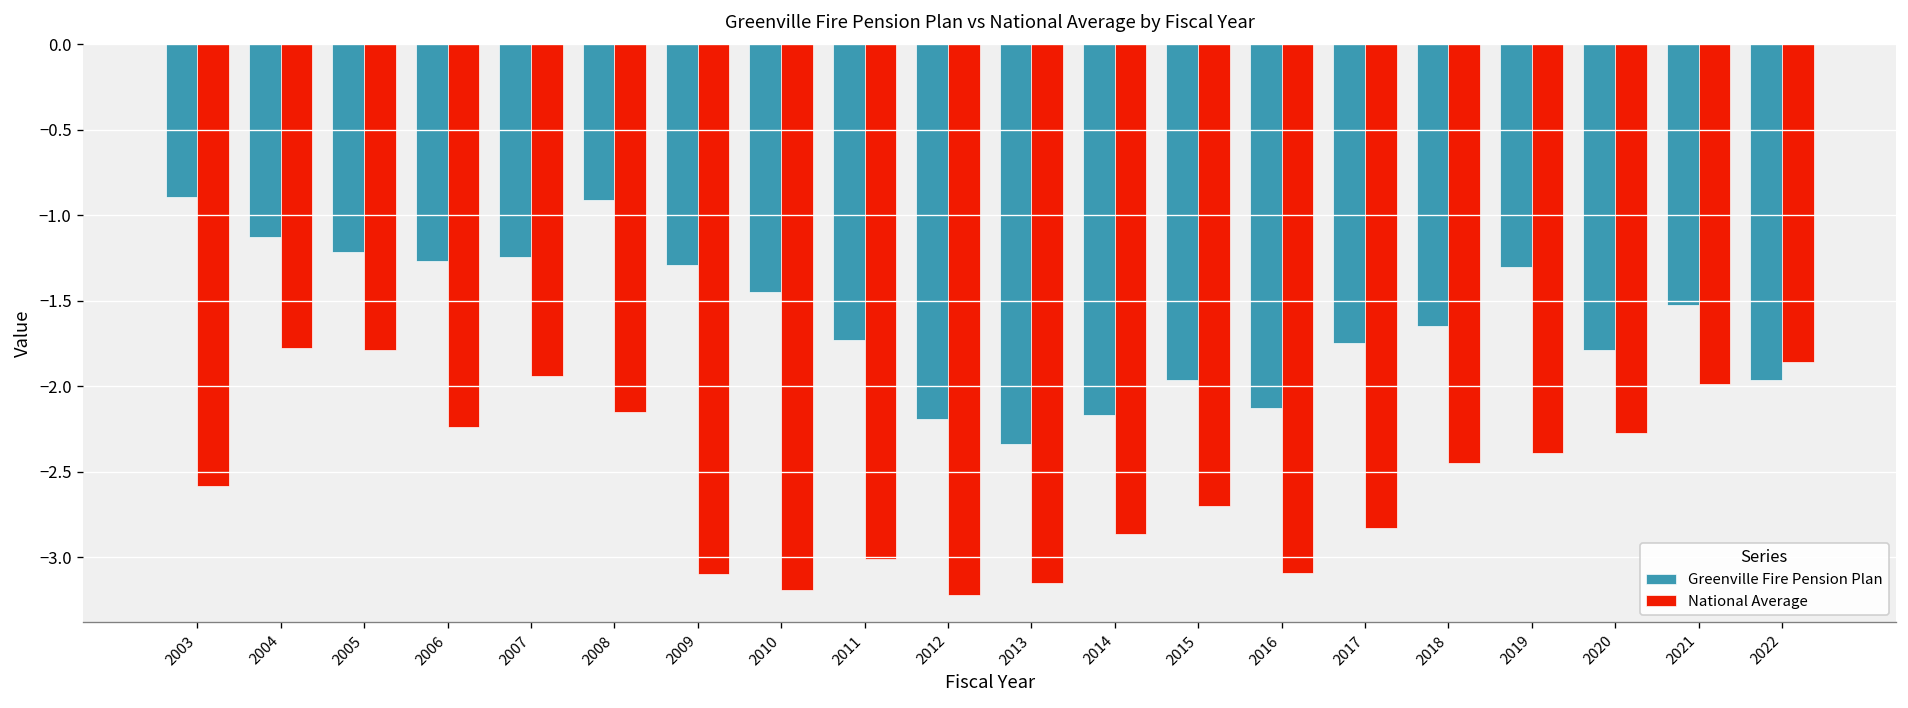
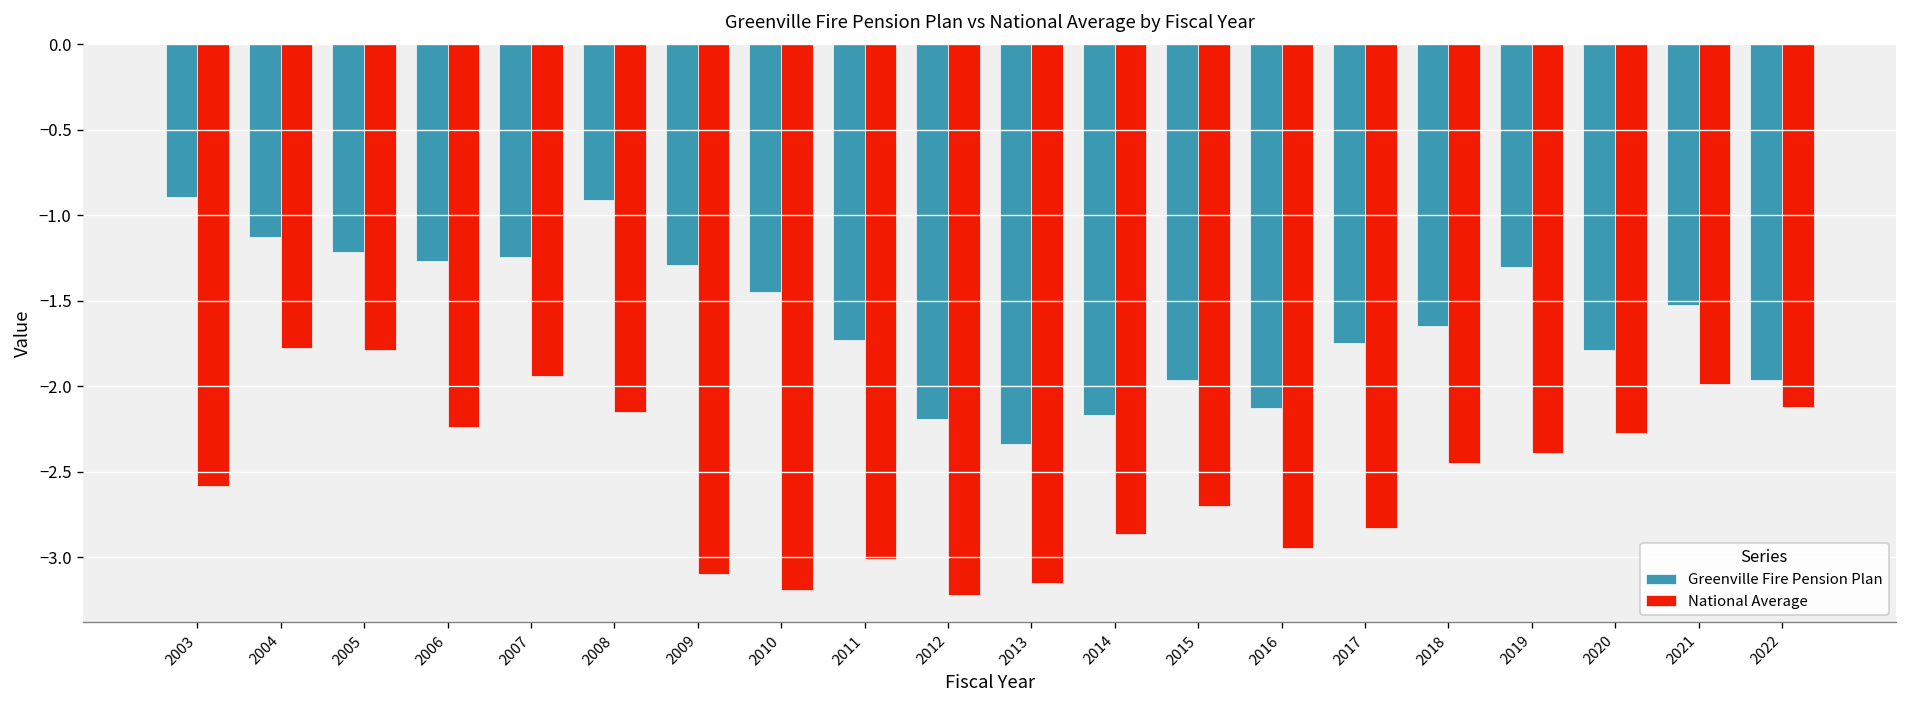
  {
    "Greenville Fire Pension Plan": {
      "2003": -0.89,
      "2004": -1.13,
      "2005": -1.21,
      "2006": -1.27,
      "2007": -1.24,
      "2008": -0.91,
      "2009": -1.29,
      "2010": -1.45,
      "2011": -1.73,
      "2012": -2.19,
      "2013": -2.34,
      "2014": -2.17,
      "2015": -1.96,
      "2016": -2.12,
      "2017": -1.75,
      "2018": -1.65,
      "2019": -1.31,
      "2020": -1.79,
      "2021": -1.52,
      "2022": -1.96
    },
    "National Average": {
      "2003": -2.58,
      "2004": -1.77,
      "2005": -1.79,
      "2006": -2.24,
      "2007": -1.94,
      "2008": -2.15,
      "2009": -3.10,
      "2010": -3.19,
      "2011": -3.01,
      "2012": -3.22,
      "2013": -3.15,
      "2014": -2.86,
      "2015": -2.70,
-     "2016": -3.09,
+     "2016": -2.95,
      "2017": -2.83,
      "2018": -2.45,
      "2019": -2.39,
      "2020": -2.27,
      "2021": -1.98,
-     "2022": -1.86
+     "2022": -2.12
    }
  }
